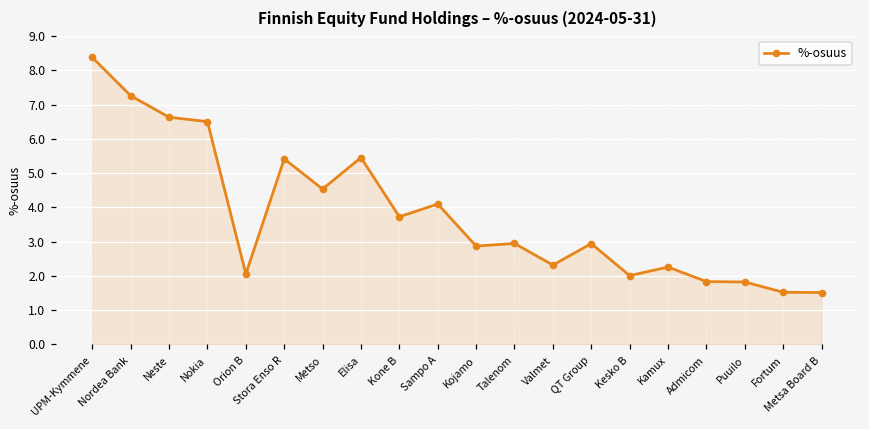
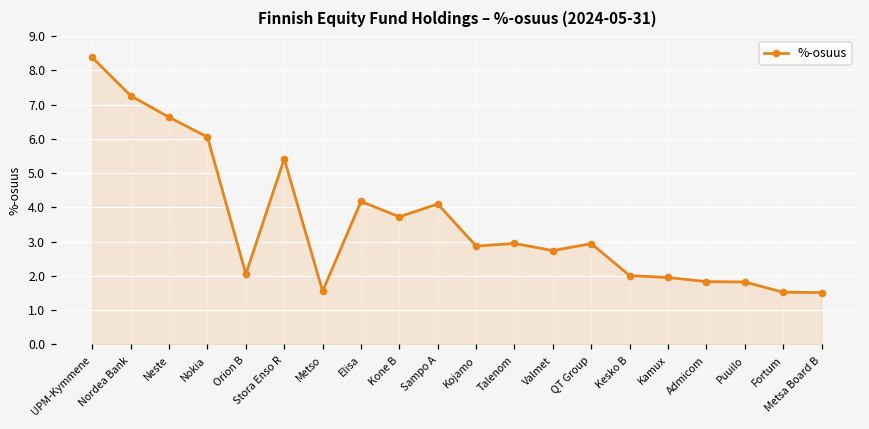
  {
    "UPM-Kymmene": 8.4,
    "Nordea Bank": 7.3,
    "Neste": 6.6,
-   "Nokia": 6.5,
+   "Nokia": 6.1,
    "Orion B": 2.1,
    "Stora Enso R": 5.4,
-   "Metso": 4.5,
-   "Elisa": 5.5,
+   "Metso": 1.6,
+   "Elisa": 4.2,
    "Kone B": 3.7,
    "Sampo A": 4.1,
    "Kojamo": 2.9,
    "Talenom": 2.9,
-   "Valmet": 2.3,
+   "Valmet": 2.7,
    "QT Group": 2.9,
    "Kesko B": 2.0,
-   "Kamux": 2.3,
+   "Kamux": 2.0,
    "Admicom": 1.8,
    "Puuilo": 1.8,
    "Fortum": 1.5,
    "Metsa Board B": 1.5
  }
